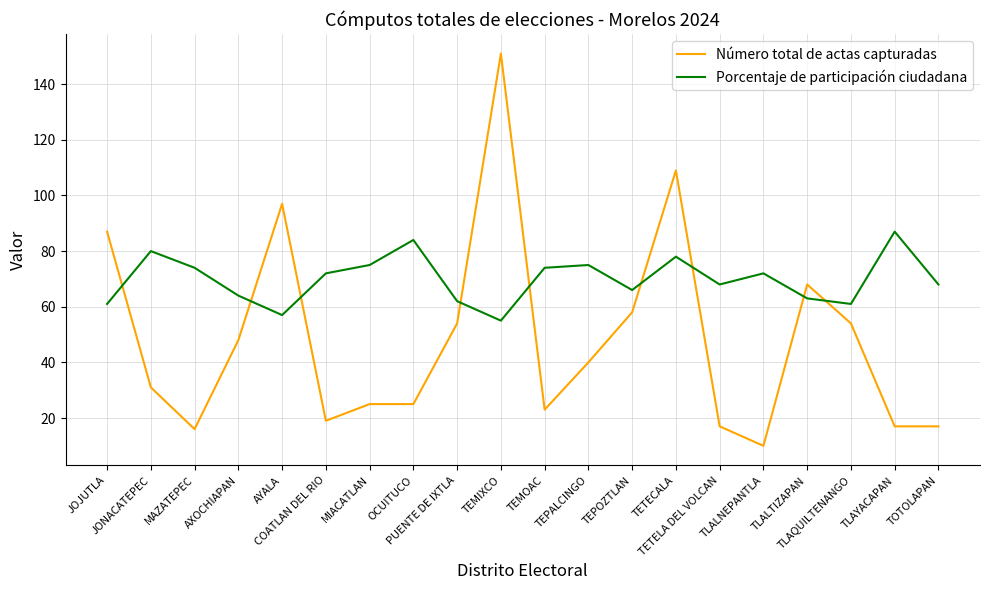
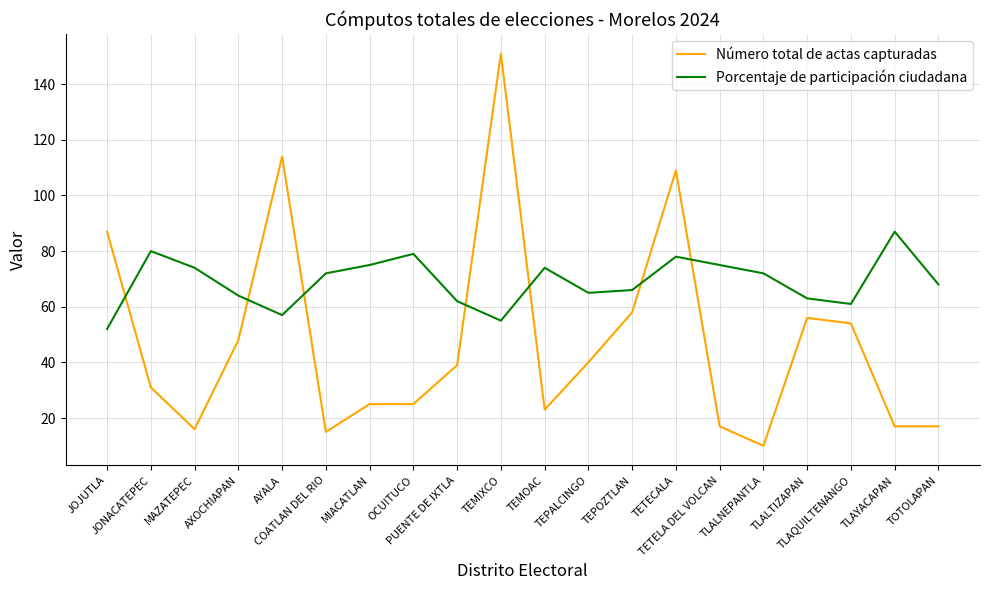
  {
    "Número total de actas capturadas": {
      "JOJUTLA": 87,
      "JONACATEPEC": 31,
      "MAZATEPEC": 16,
      "AXOCHIAPAN": 48,
-     "AYALA": 97,
-     "COATLAN DEL RIO": 19,
+     "AYALA": 114,
+     "COATLAN DEL RIO": 15,
      "MIACATLAN": 25,
      "OCUITUCO": 25,
-     "PUENTE DE IXTLA": 54,
+     "PUENTE DE IXTLA": 39,
      "TEMIXCO": 151,
      "TEMOAC": 23,
      "TEPALCINGO": 40,
      "TEPOZTLAN": 58,
      "TETECALA": 109,
      "TETELA DEL VOLCAN": 17,
      "TLALNEPANTLA": 10,
-     "TLALTIZAPAN": 68,
+     "TLALTIZAPAN": 56,
      "TLAQUILTENANGO": 54,
      "TLAYACAPAN": 17,
      "TOTOLAPAN": 17
    },
    "Porcentaje de participación ciudadana": {
-     "JOJUTLA": 61,
+     "JOJUTLA": 52,
      "JONACATEPEC": 80,
      "MAZATEPEC": 74,
      "AXOCHIAPAN": 64,
      "AYALA": 57,
      "COATLAN DEL RIO": 72,
      "MIACATLAN": 75,
-     "OCUITUCO": 84,
+     "OCUITUCO": 79,
      "PUENTE DE IXTLA": 62,
      "TEMIXCO": 55,
      "TEMOAC": 74,
-     "TEPALCINGO": 75,
+     "TEPALCINGO": 65,
      "TEPOZTLAN": 66,
      "TETECALA": 78,
-     "TETELA DEL VOLCAN": 68,
+     "TETELA DEL VOLCAN": 75,
      "TLALNEPANTLA": 72,
      "TLALTIZAPAN": 63,
      "TLAQUILTENANGO": 61,
      "TLAYACAPAN": 87,
      "TOTOLAPAN": 68
    }
  }
